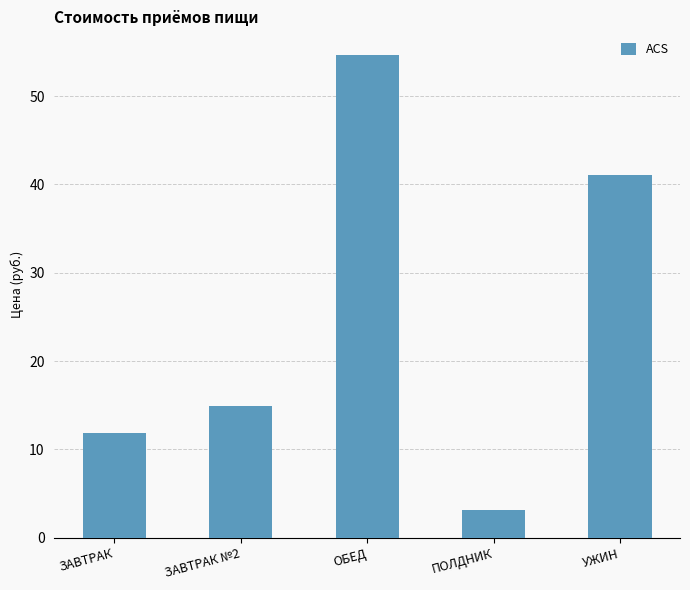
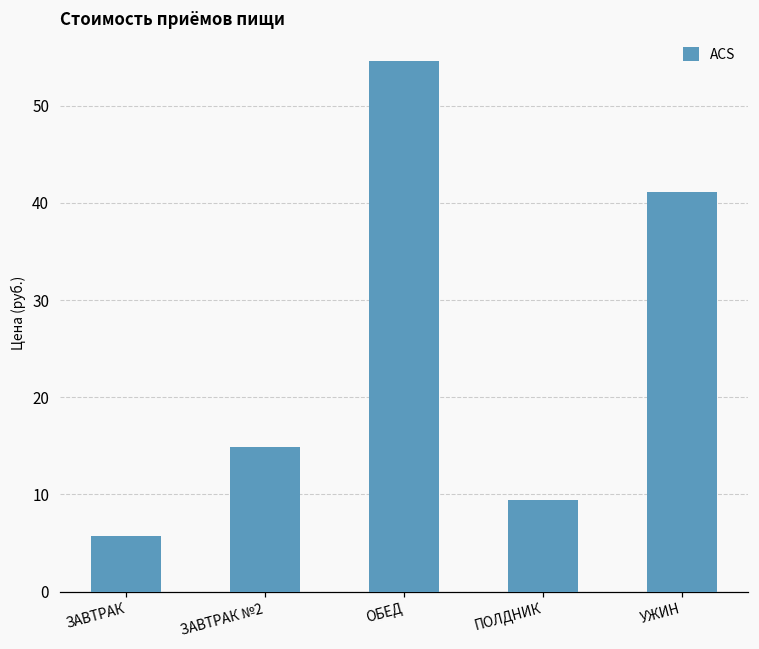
  {
-   "ЗАВТРАК": 12,
+   "ЗАВТРАК": 6,
    "ЗАВТРАК №2": 15,
    "ОБЕД": 55,
-   "ПОЛДНИК": 3,
+   "ПОЛДНИК": 9,
    "УЖИН": 41
  }
